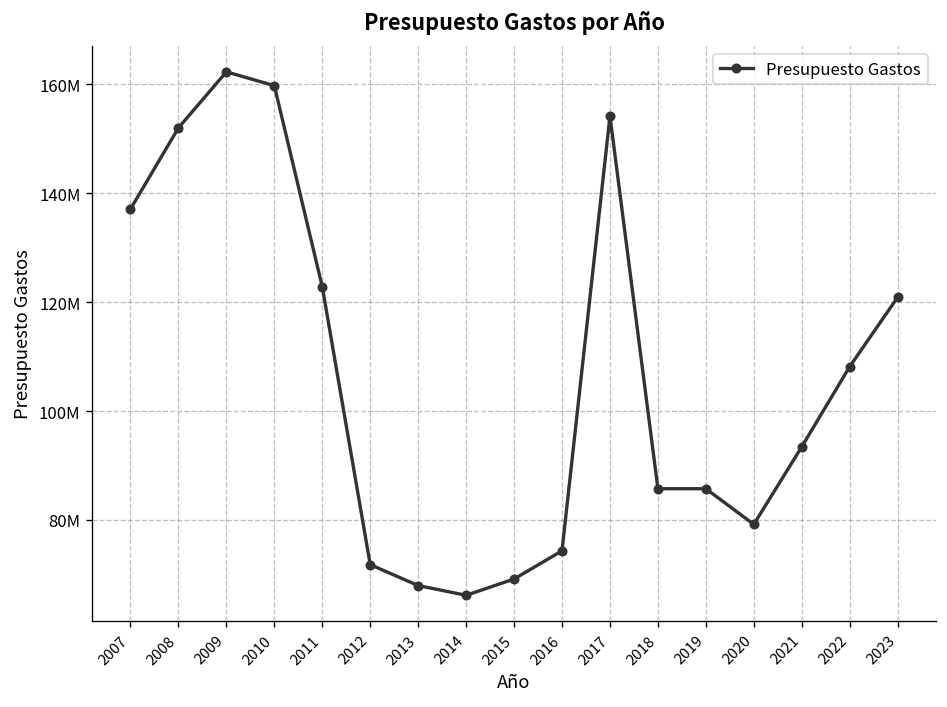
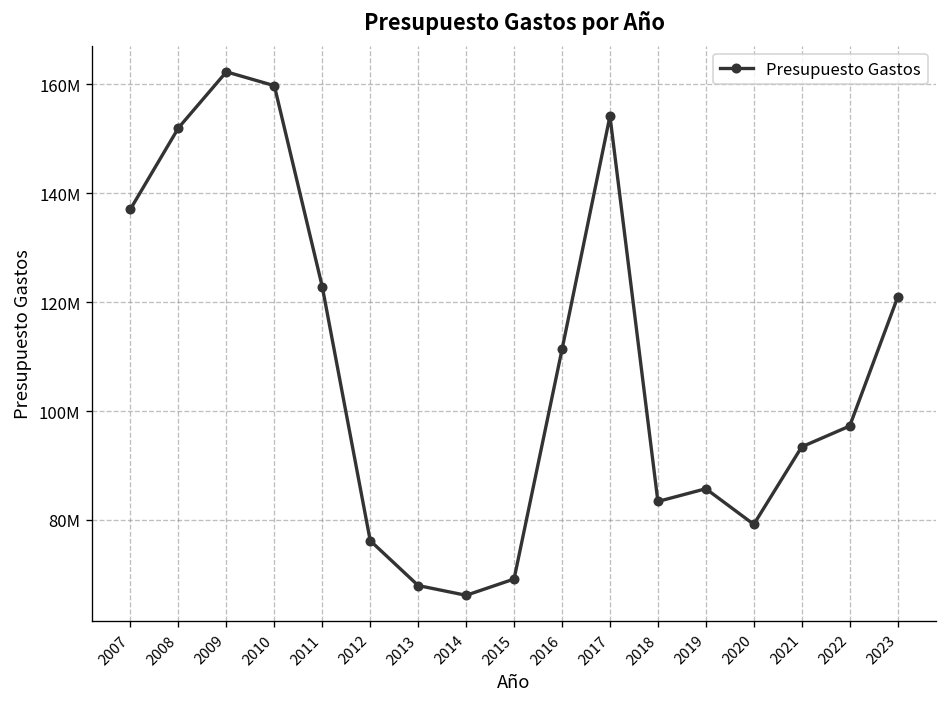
  {
    "2007": 137000000,
    "2008": 152000000,
    "2009": 162000000,
    "2010": 160000000,
    "2011": 123000000,
-   "2012": 72000000,
+   "2012": 76000000,
    "2013": 68000000,
    "2014": 66000000,
    "2015": 69000000,
-   "2016": 74000000,
+   "2016": 111000000,
    "2017": 154000000,
-   "2018": 86000000,
+   "2018": 83000000,
    "2019": 86000000,
    "2020": 79000000,
    "2021": 93000000,
-   "2022": 108000000,
+   "2022": 97000000,
    "2023": 121000000
  }
